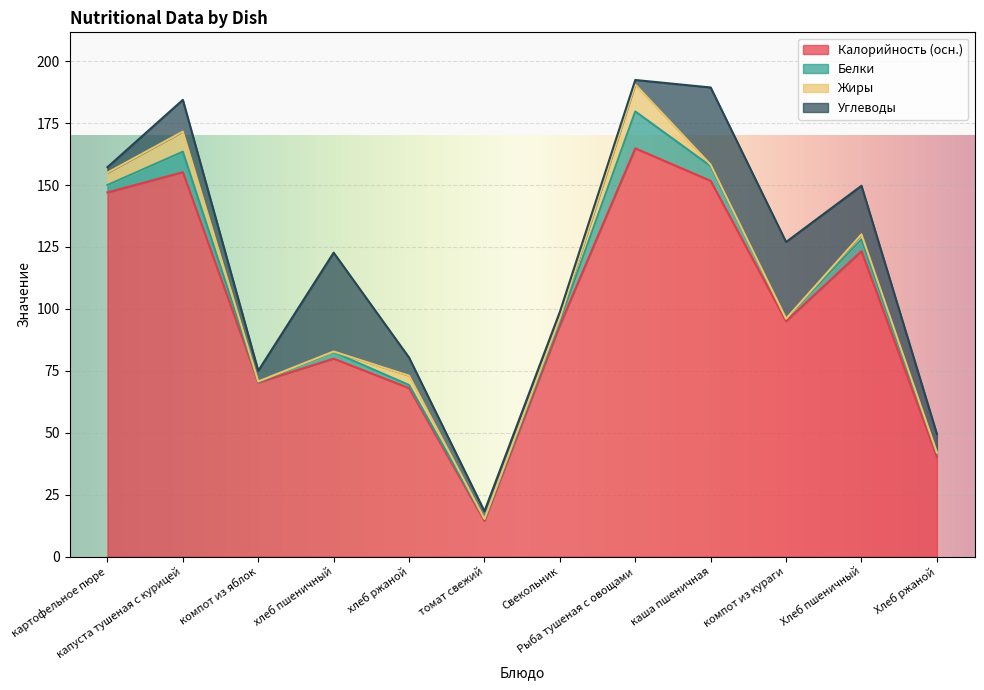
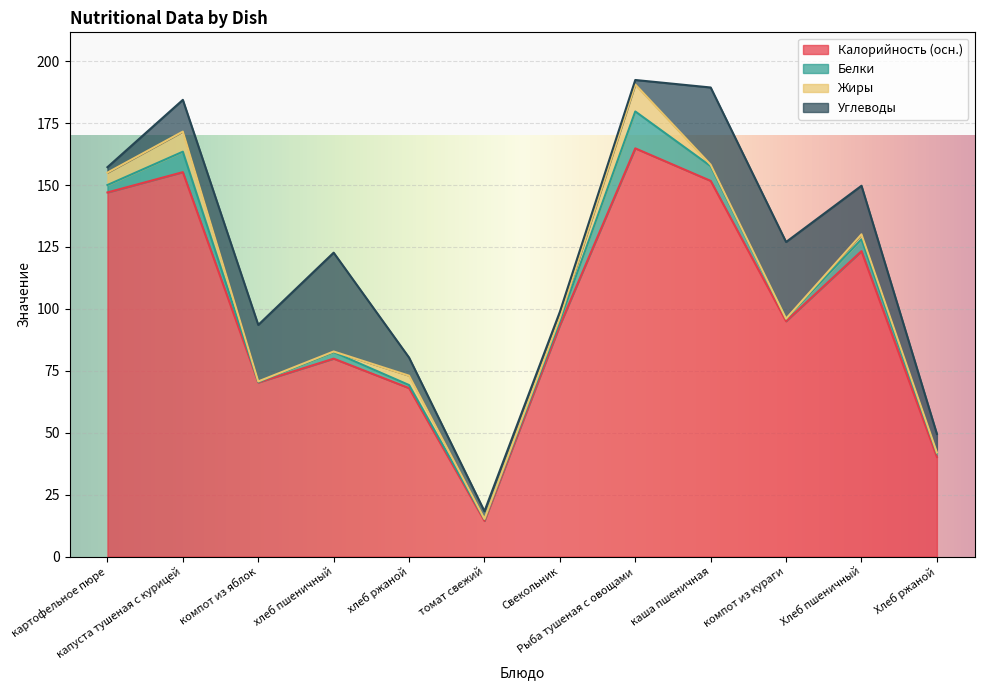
  {
    "Калорийность (осн.)": {
      "картофельное пюре": 147,
      "капуста тушеная с курицей": 155,
      "хлеб пшеничный": 80,
      "хлеб ржаной": 68,
      "Свекольник": 93,
      "Рыба тушеная с овощами": 165,
      "каша пшеничная": 152,
      "Хлеб пшеничный": 123,
      "Хлеб ржаной": 40
    },
    "Белки": {
      "картофельное пюре": 3,
      "капуста тушеная с курицей": 8,
      "хлеб ржаной": 1,
      "Свекольник": 2,
      "Рыба тушеная с овощами": 15,
      "Хлеб пшеничный": 5
    },
    "Жиры": {
      "картофельное пюре": 5,
      "капуста тушеная с курицей": 8,
      "хлеб ржаной": 4,
      "Свекольник": 1,
      "Рыба тушеная с овощами": 11,
      "Хлеб пшеничный": 2
    },
    "Углеводы": {
      "картофельное пюре": 2,
      "капуста тушеная с курицей": 13,
-     "компот из яблок": 4,
+     "компот из яблок": 23,
      "хлеб пшеничный": 40,
      "хлеб ржаной": 7,
      "томат свежий": 3,
      "Свекольник": 2,
      "Рыба тушеная с овощами": 2,
      "каша пшеничная": 31,
      "компот из кураги": 31,
      "Хлеб пшеничный": 20,
      "Хлеб ржаной": 8
    }
  }
